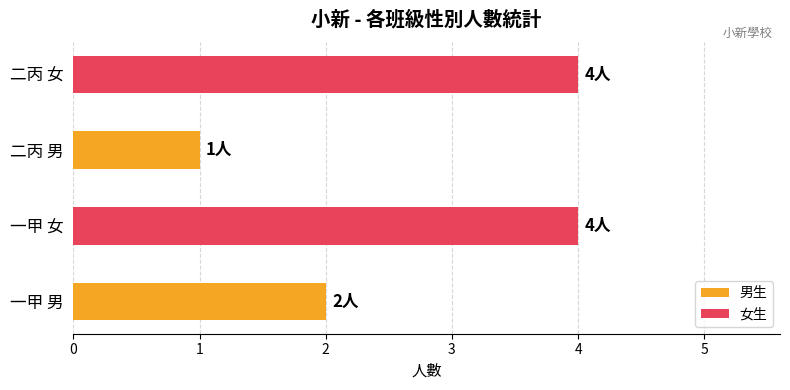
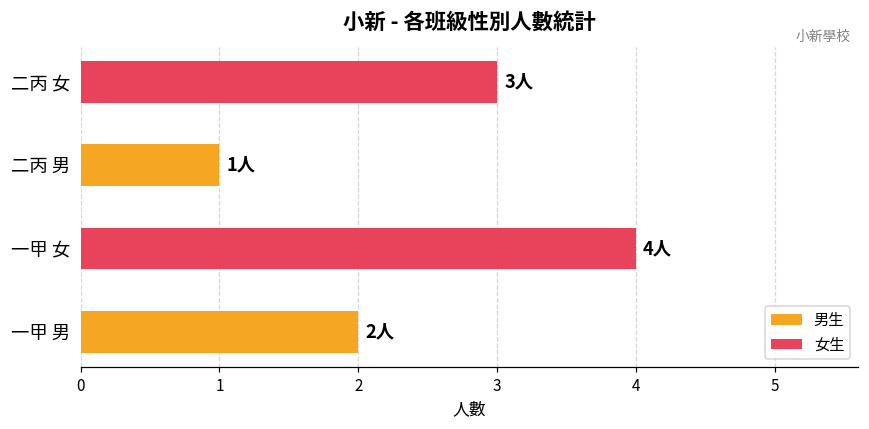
  {
    "男生": {
      "二丙 男": "1人",
      "一甲 男": "2人"
    },
    "女生": {
-     "二丙 女": "4人",
+     "二丙 女": "3人",
      "一甲 女": "4人"
    }
  }
